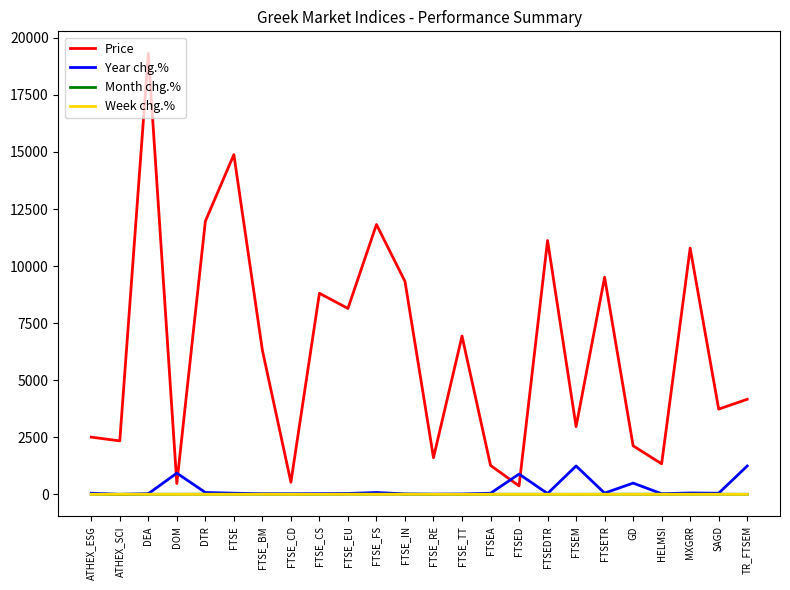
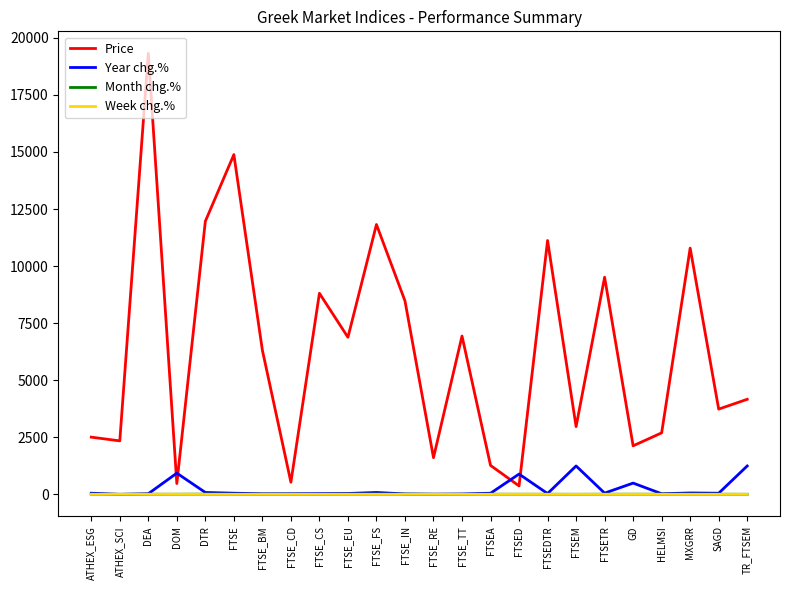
  {
    "Price": {
      "ATHEX_ESG": 2500,
      "ATHEX_SCI": 2300,
      "DOM": 500,
      "DTR": 12000,
      "FTSE": 14900,
      "FTSE_BM": 6300,
      "FTSE_CD": 500,
      "FTSE_CS": 8800,
-     "FTSE_EU": 8100,
+     "FTSE_EU": 6900,
      "FTSE_FS": 11800,
-     "FTSE_IN": 9300,
+     "FTSE_IN": 8500,
      "FTSE_RE": 1600,
      "FTSE_TT": 6900,
      "FTSEA": 1300,
      "FTSED": 400,
      "FTSEDTR": 11100,
      "FTSEM": 3000,
      "FTSETR": 9500,
      "GD": 2100,
-     "HELMSI": 1300,
+     "HELMSI": 2700,
      "MXGRR": 10800,
      "SAGD": 3700,
      "TR_FTSEM": 4200
    },
    "Year chg.%": {
      "DOM": 900,
      "FTSED": 900,
      "FTSEM": 1200,
      "GD": 500,
      "TR_FTSEM": 1200
    },
    "Week chg.%": {
      "DOM": 0,
      "FTSED": 0,
      "FTSEM": 0,
      "GD": 0,
      "TR_FTSEM": 0
    }
  }
